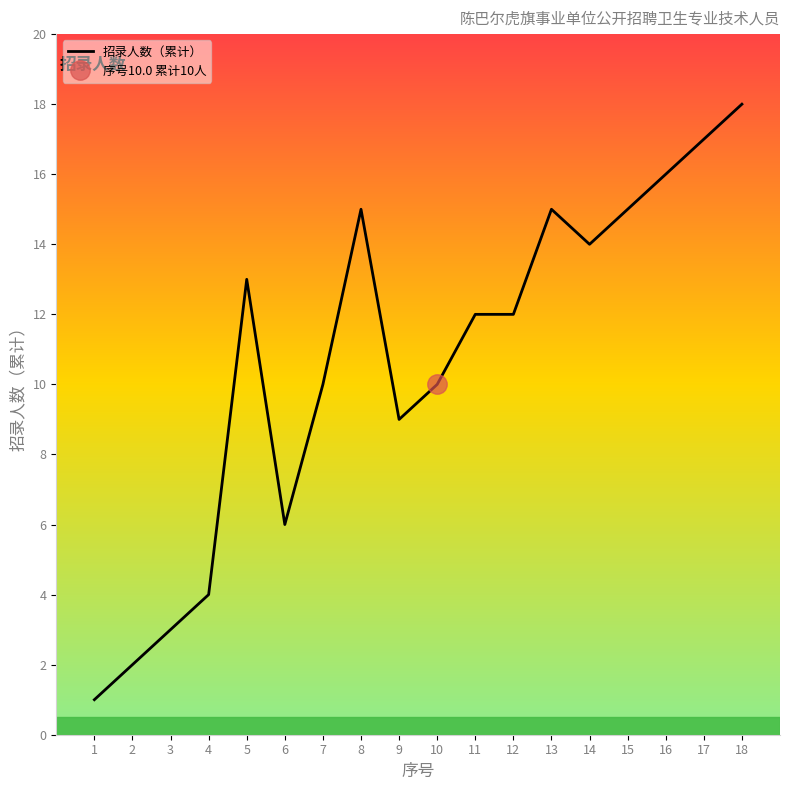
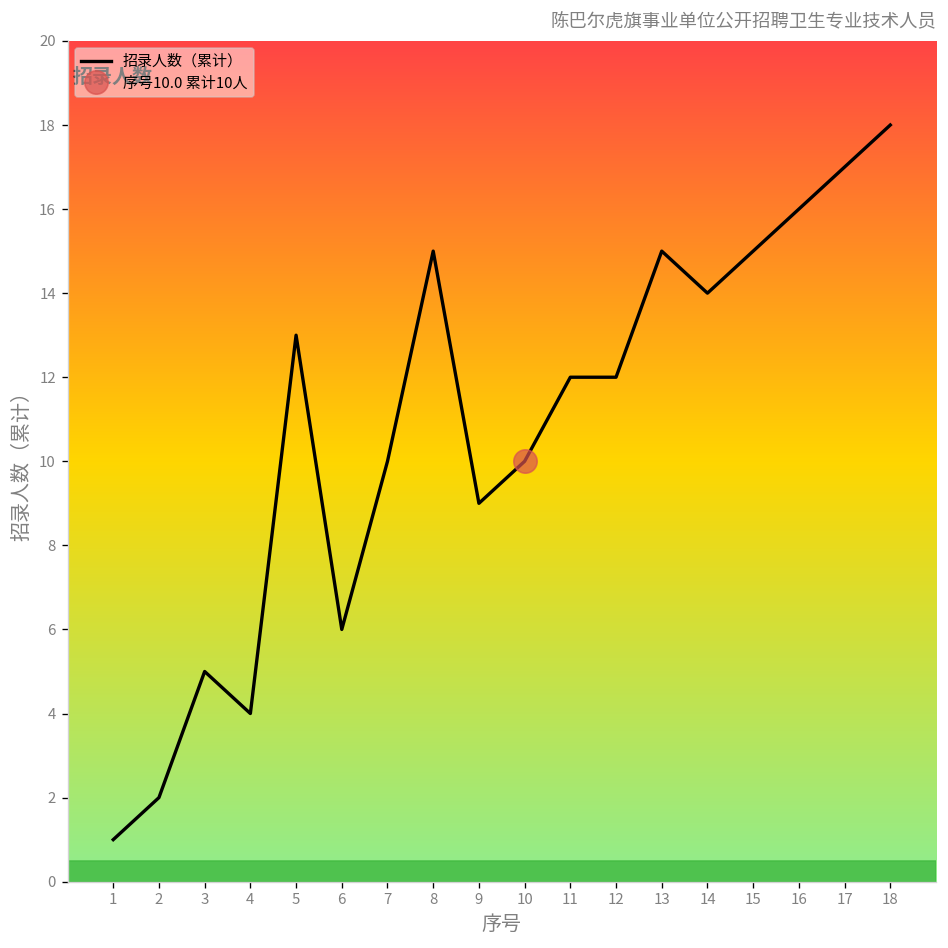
  {
    "招录人数（累计）": {
      "1": 1,
      "2": 2,
-     "3": 3,
+     "3": 5,
      "4": 4,
      "5": 13,
      "6": 6,
      "7": 10,
      "8": 15,
      "9": 9,
      "11": 12,
      "12": 12,
      "13": 15,
      "14": 14,
      "15": 15,
      "16": 16,
      "17": 17,
      "18": 18
    }
  }
